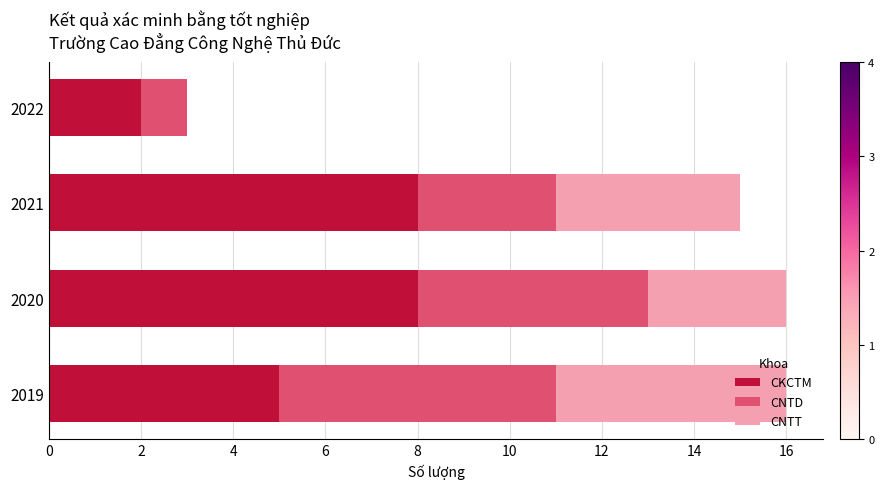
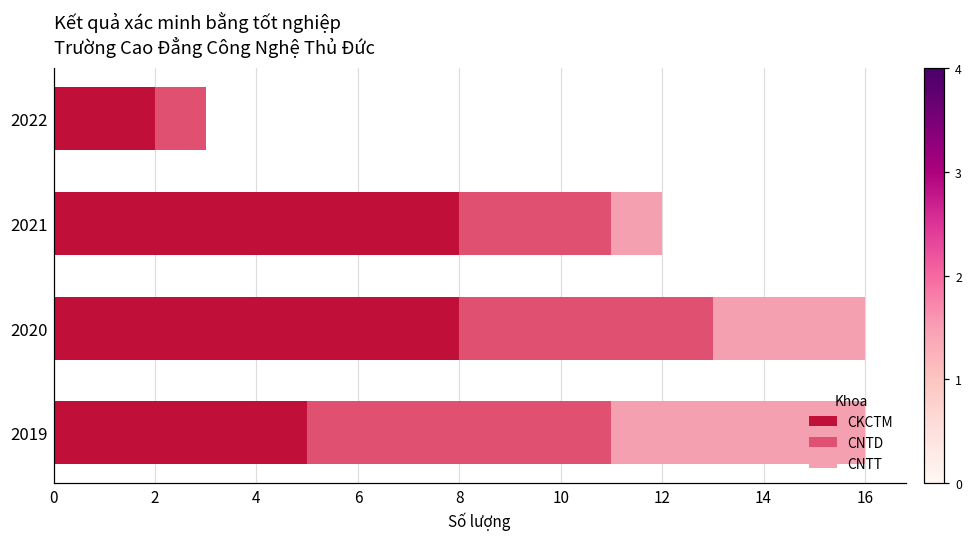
  {
    "CKCTM": {
      "2022": 2,
      "2021": 8,
      "2020": 8,
      "2019": 5
    },
    "CNTD": {
      "2022": 1,
      "2021": 3,
      "2020": 5,
      "2019": 6
    },
    "CNTT": {
      "2022": 0,
-     "2021": 4,
+     "2021": 1,
      "2020": 3,
      "2019": 5
    }
  }
